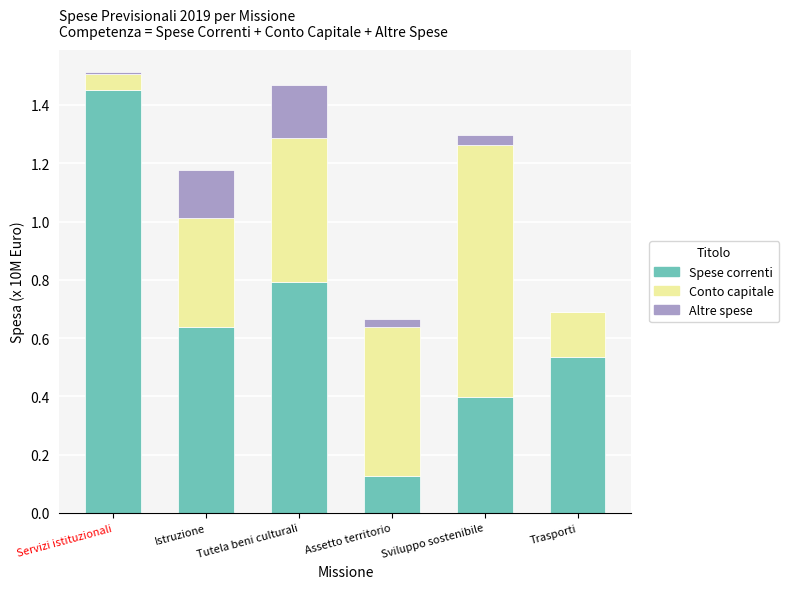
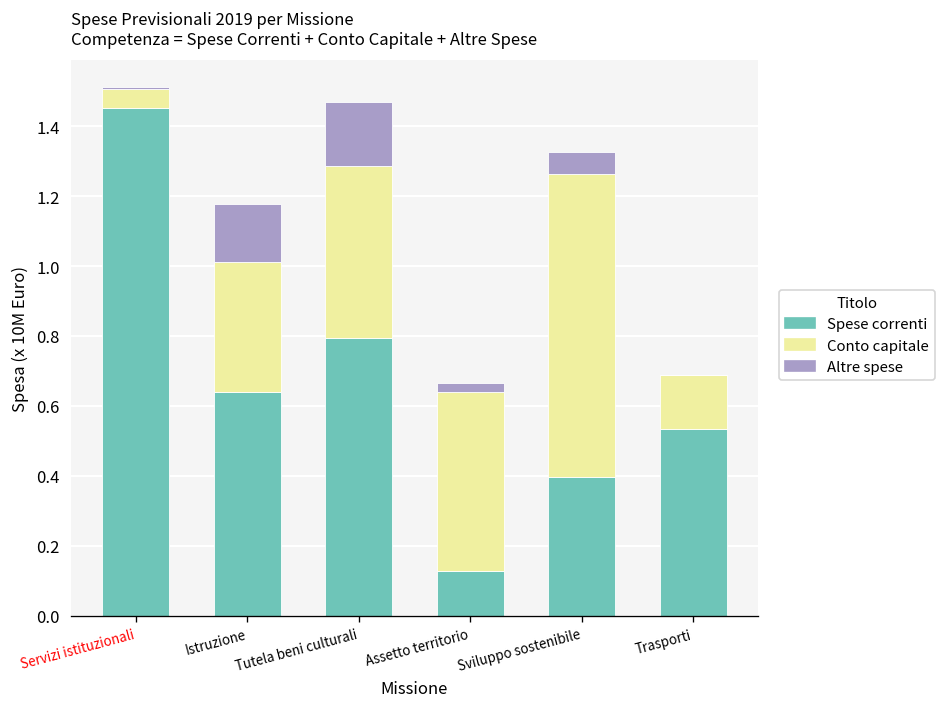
  {
    "Altre spese": {
      "Istruzione": 0.17,
      "Tutela beni culturali": 0.18,
      "Assetto territorio": 0.03,
-     "Sviluppo sostenibile": 0.03,
+     "Sviluppo sostenibile": 0.06,
      "Trasporti": 0.00
    }
  }
